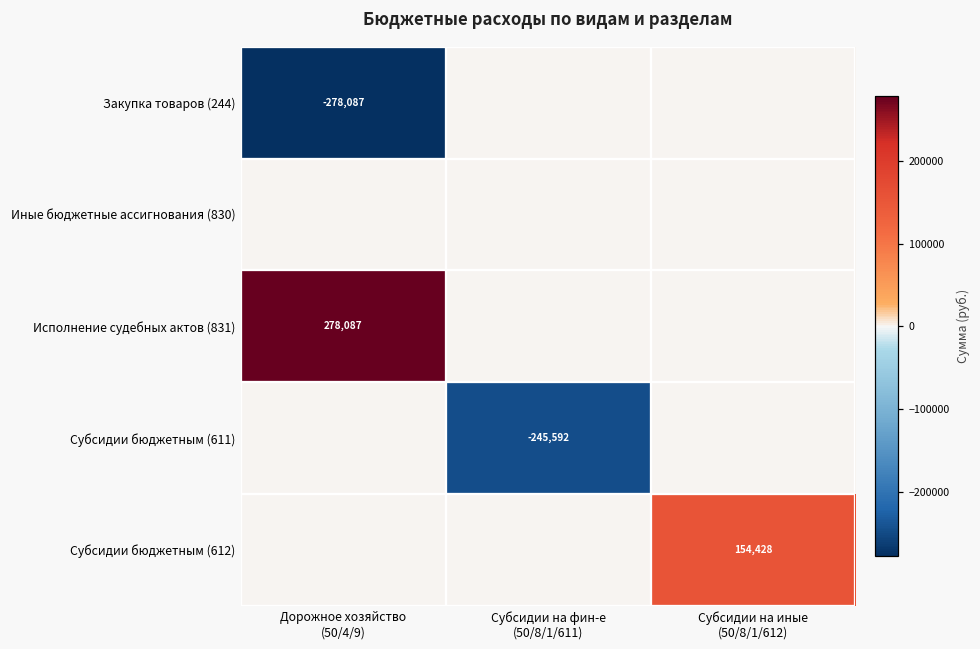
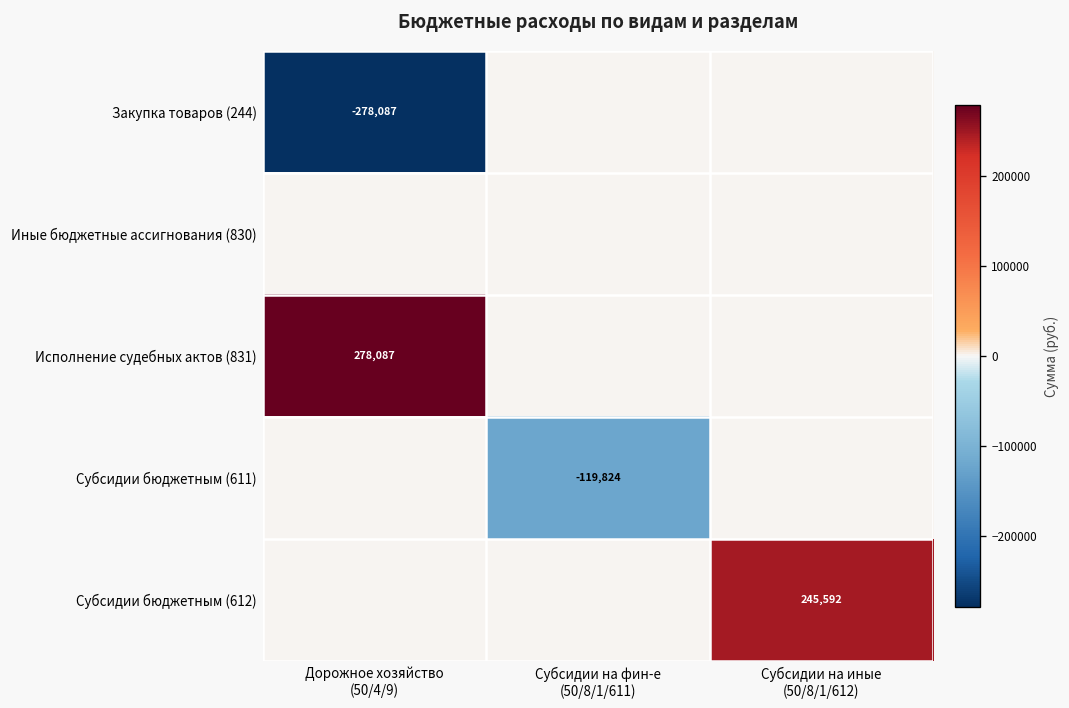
  {
    "Закупка товаров (244)": {
      "Дорожное хозяйство (50/4/9)": "-278,087"
    },
    "Исполнение судебных актов (831)": {
      "Дорожное хозяйство (50/4/9)": "278,087"
    },
    "Субсидии бюджетным (611)": {
-     "Субсидии на фин-е (50/8/1/611)": "-245,592"
+     "Субсидии на фин-е (50/8/1/611)": "-119,824"
    },
    "Субсидии бюджетным (612)": {
-     "Субсидии на иные (50/8/1/612)": "154,428"
+     "Субсидии на иные (50/8/1/612)": "245,592"
    }
  }
